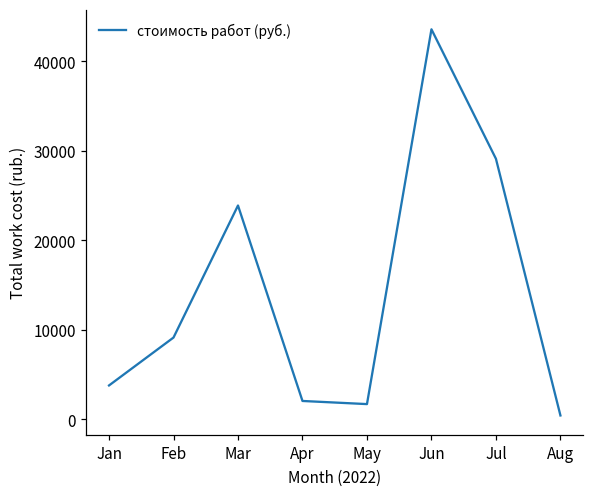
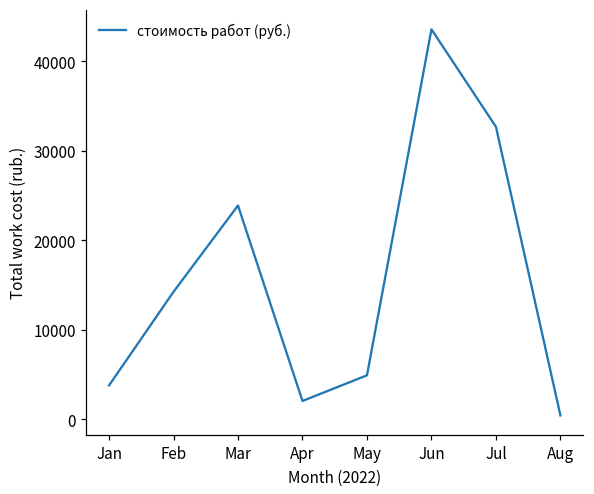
  {
    "Jan": 4000,
-   "Feb": 9000,
+   "Feb": 14000,
    "Mar": 24000,
    "Apr": 2000,
-   "May": 2000,
+   "May": 5000,
    "Jun": 44000,
-   "Jul": 29000,
+   "Jul": 33000,
    "Aug": 0
  }
